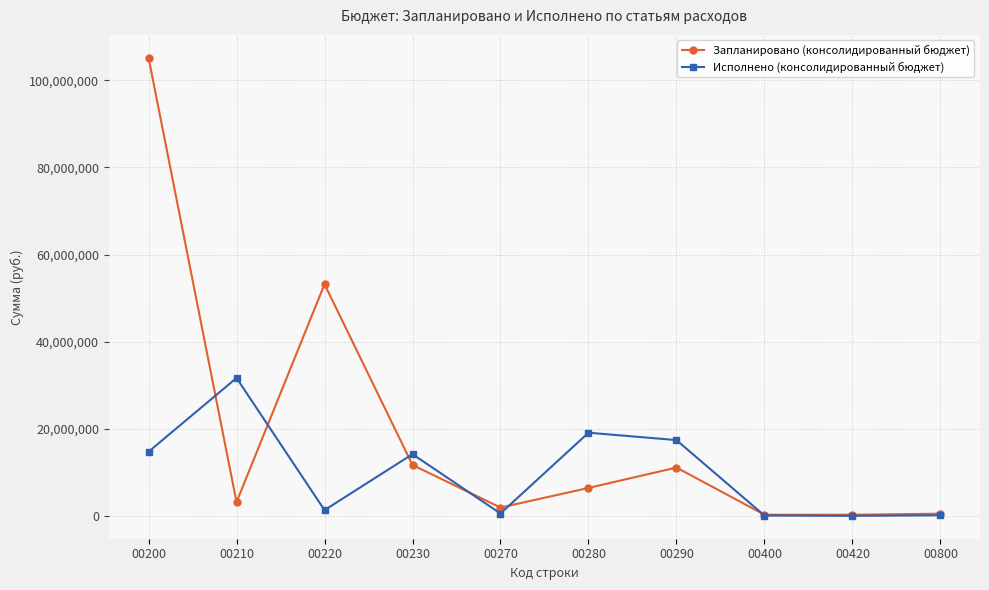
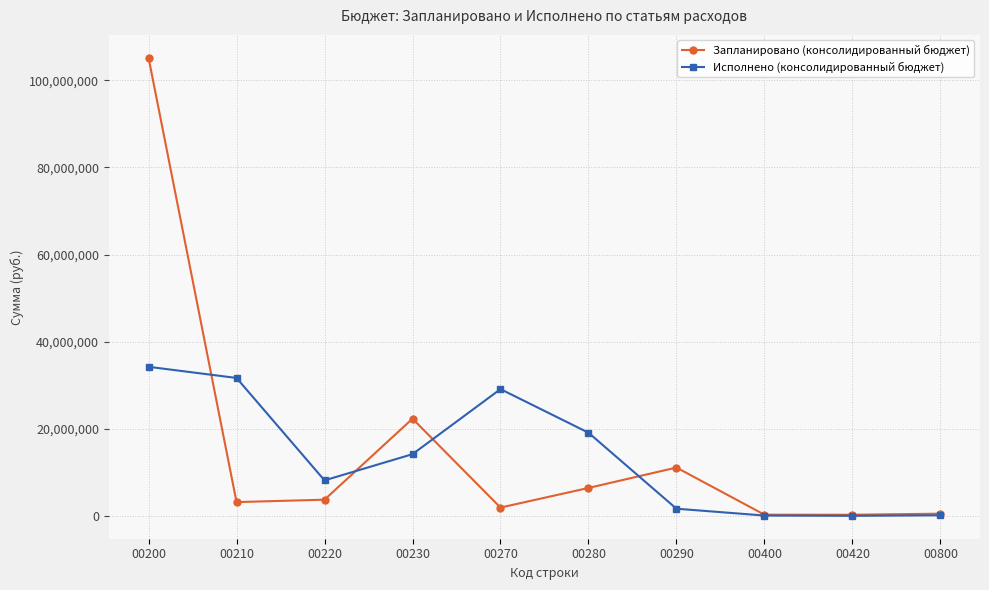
  {
    "Запланировано (консолидированный бюджет)": {
      "00200": "105,000,000",
      "00210": "3,000,000",
-     "00220": "53,000,000",
-     "00230": "12,000,000",
+     "00220": "4,000,000",
+     "00230": "22,000,000",
      "00270": "2,000,000",
      "00280": "6,000,000",
      "00290": "11,000,000"
    },
    "Исполнено (консолидированный бюджет)": {
-     "00200": "15,000,000",
+     "00200": "34,000,000",
      "00210": "32,000,000",
-     "00220": "1,000,000",
+     "00220": "8,000,000",
      "00230": "14,000,000",
-     "00270": "1,000,000",
+     "00270": "29,000,000",
      "00280": "19,000,000",
-     "00290": "17,000,000"
+     "00290": "2,000,000"
    }
  }
